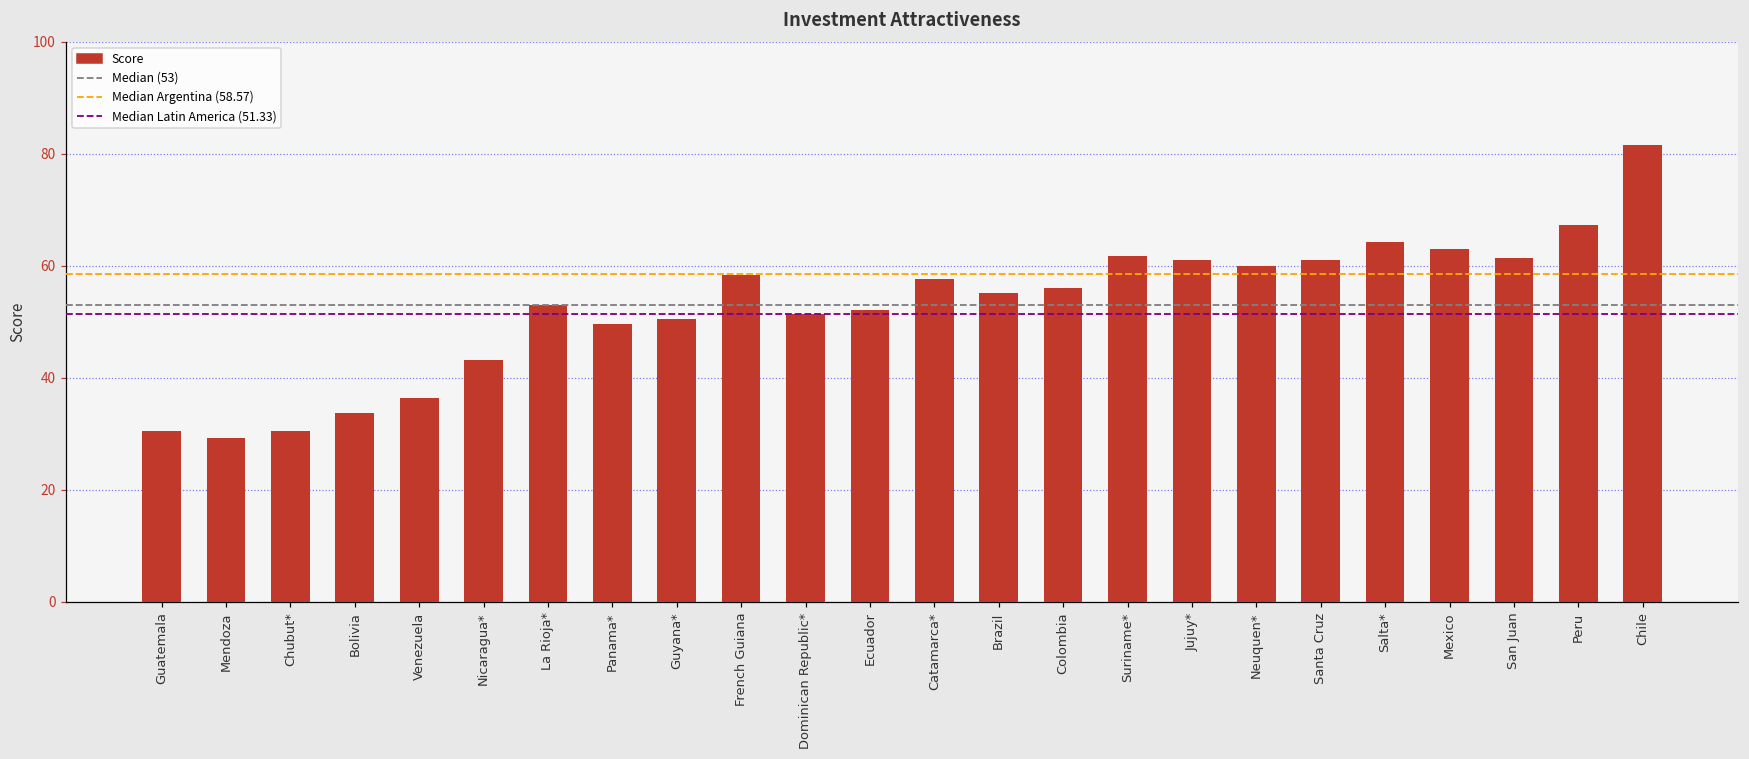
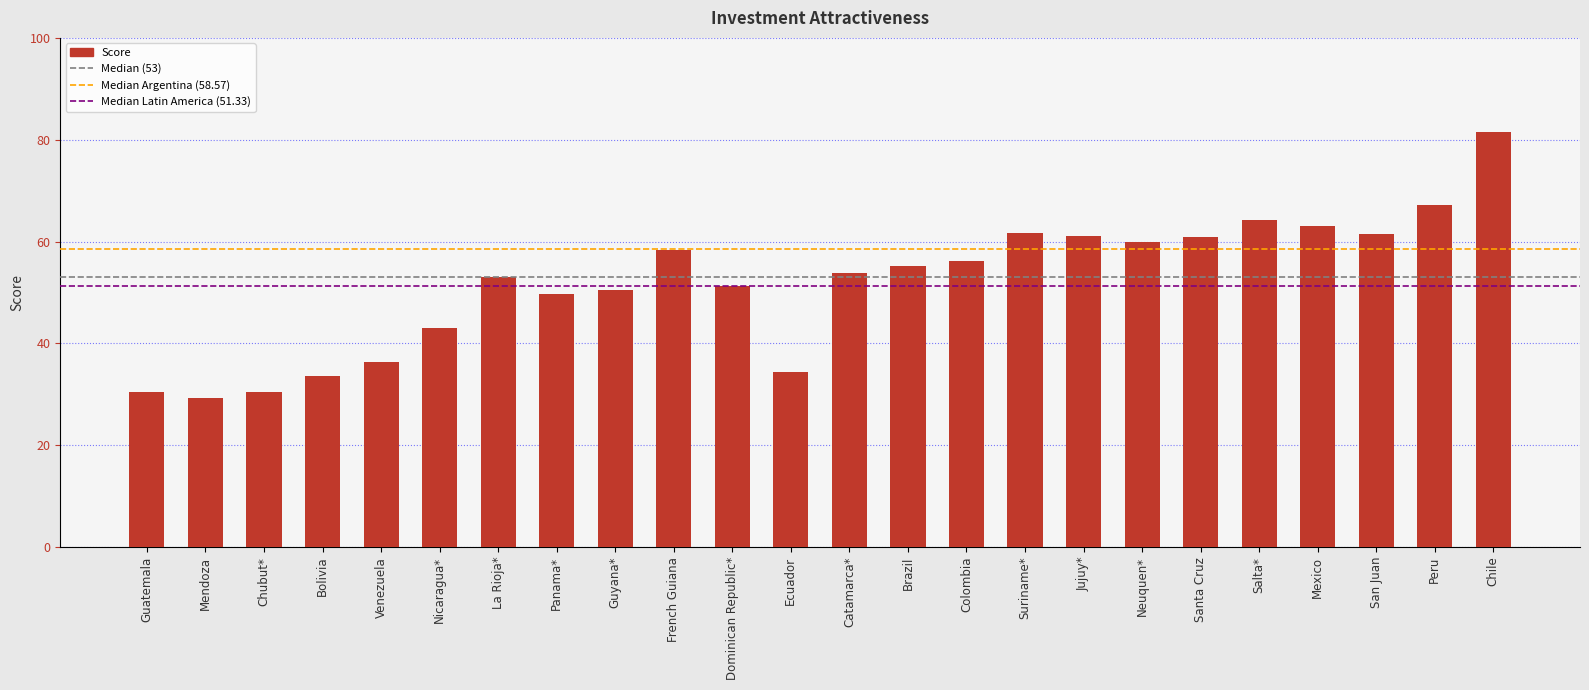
  {
    "Guatemala": 31,
    "Mendoza": 29,
    "Chubut*": 31,
    "Bolivia": 34,
    "Venezuela": 36,
    "Nicaragua*": 43,
    "La Rioja*": 53,
    "Panama*": 50,
    "Guyana*": 50,
    "French Guiana": 58,
    "Dominican Republic*": 51,
-   "Ecuador": 52,
-   "Catamarca*": 58,
+   "Ecuador": 34,
+   "Catamarca*": 54,
    "Brazil": 55,
    "Colombia": 56,
    "Suriname*": 62,
    "Jujuy*": 61,
    "Neuquen*": 60,
    "Santa Cruz": 61,
    "Salta*": 64,
    "Mexico": 63,
    "San Juan": 61,
    "Peru": 67,
    "Chile": 82
  }
